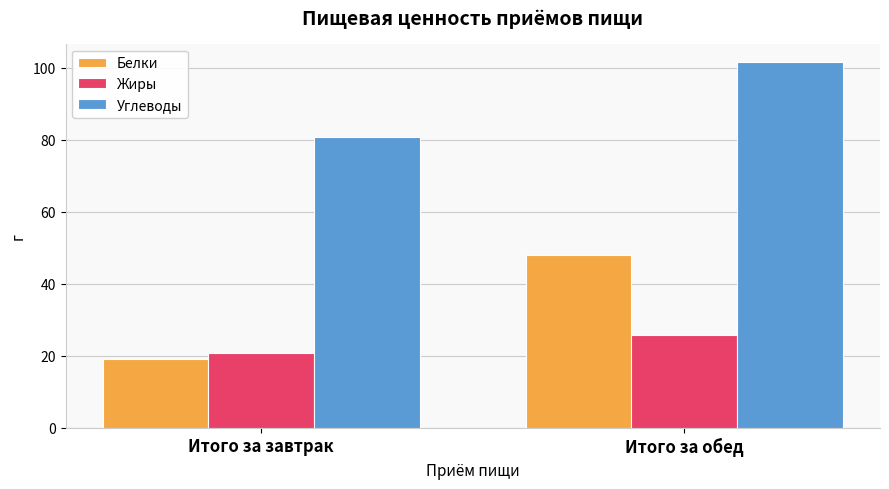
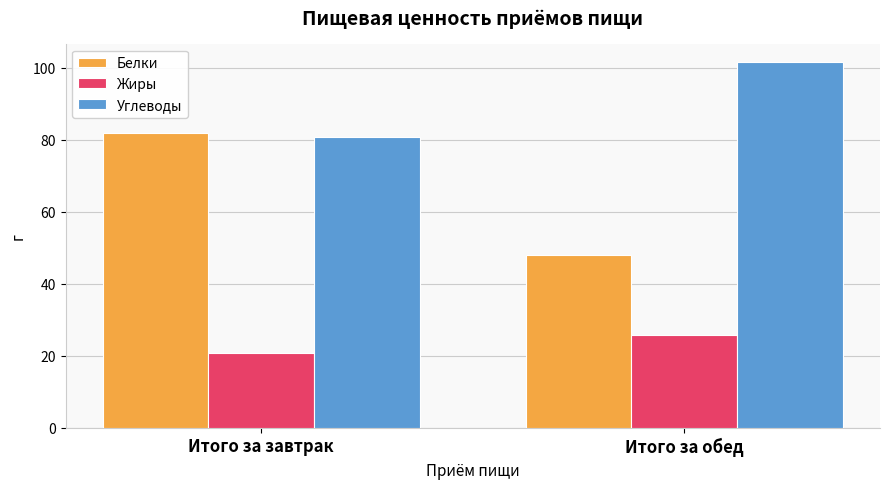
  {
    "Белки": {
-     "Итого за завтрак": 19,
+     "Итого за завтрак": 82,
      "Итого за обед": 48
    },
    "Жиры": {
      "Итого за завтрак": 21,
      "Итого за обед": 26
    },
    "Углеводы": {
      "Итого за завтрак": 81,
      "Итого за обед": 102
    }
  }
